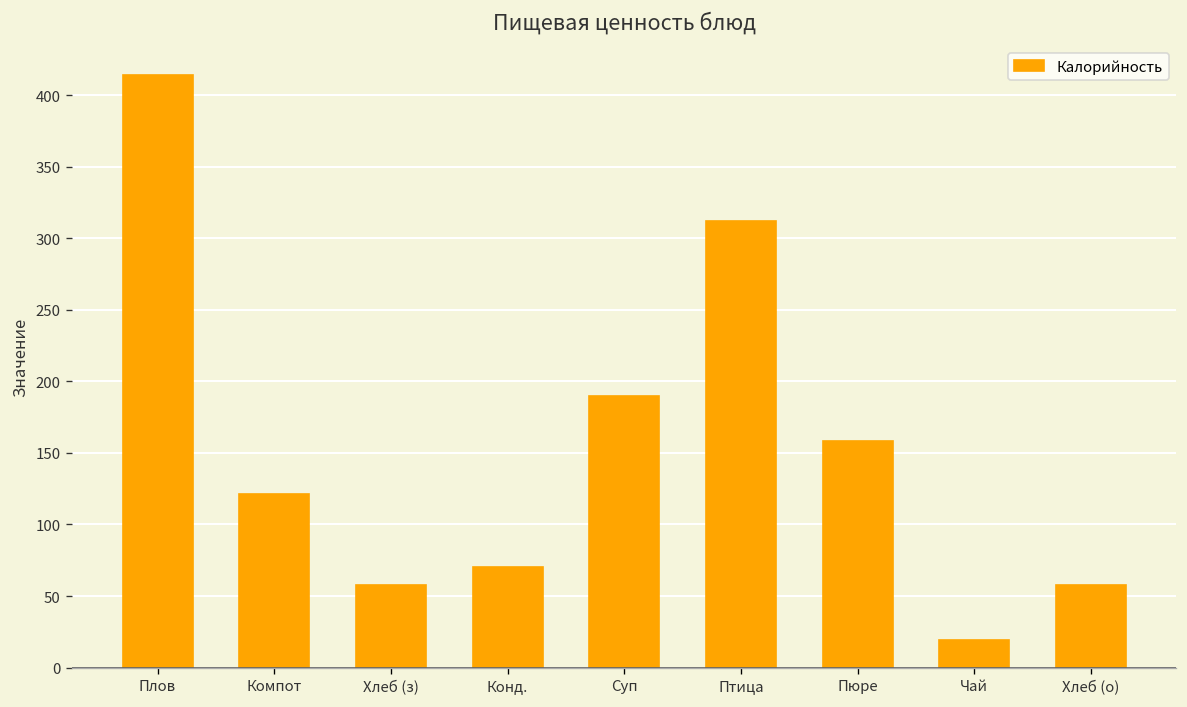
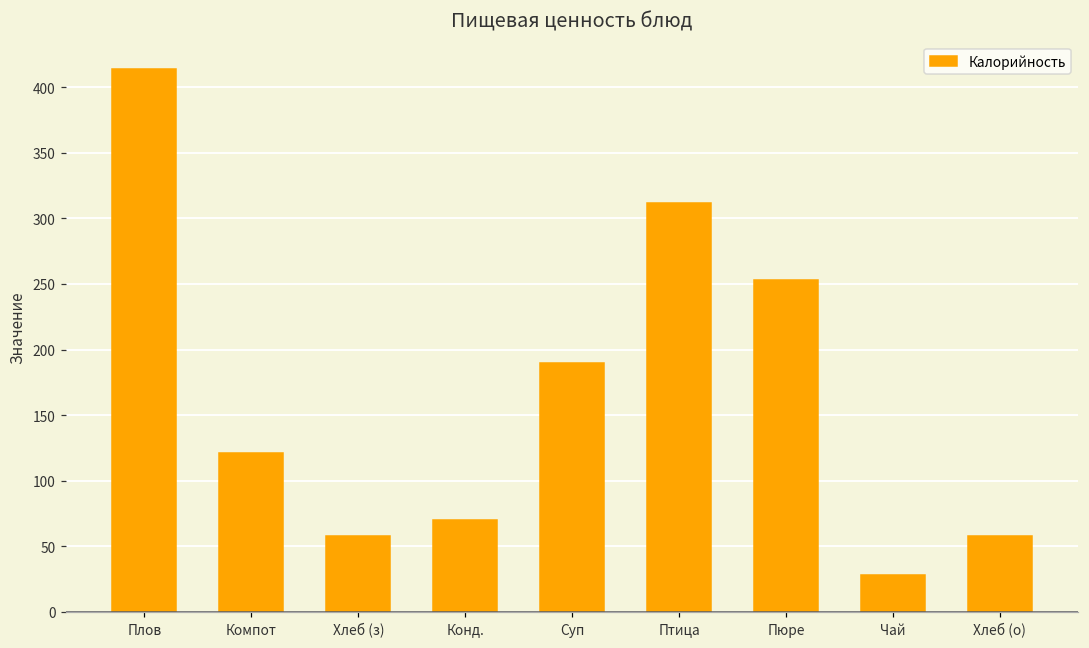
  {
    "Плов": 414,
    "Компот": 121,
    "Хлеб (з)": 58,
    "Конд.": 70,
    "Суп": 190,
    "Птица": 312,
-   "Пюре": 158,
-   "Чай": 19,
+   "Пюре": 253,
+   "Чай": 28,
    "Хлеб (о)": 58
  }
